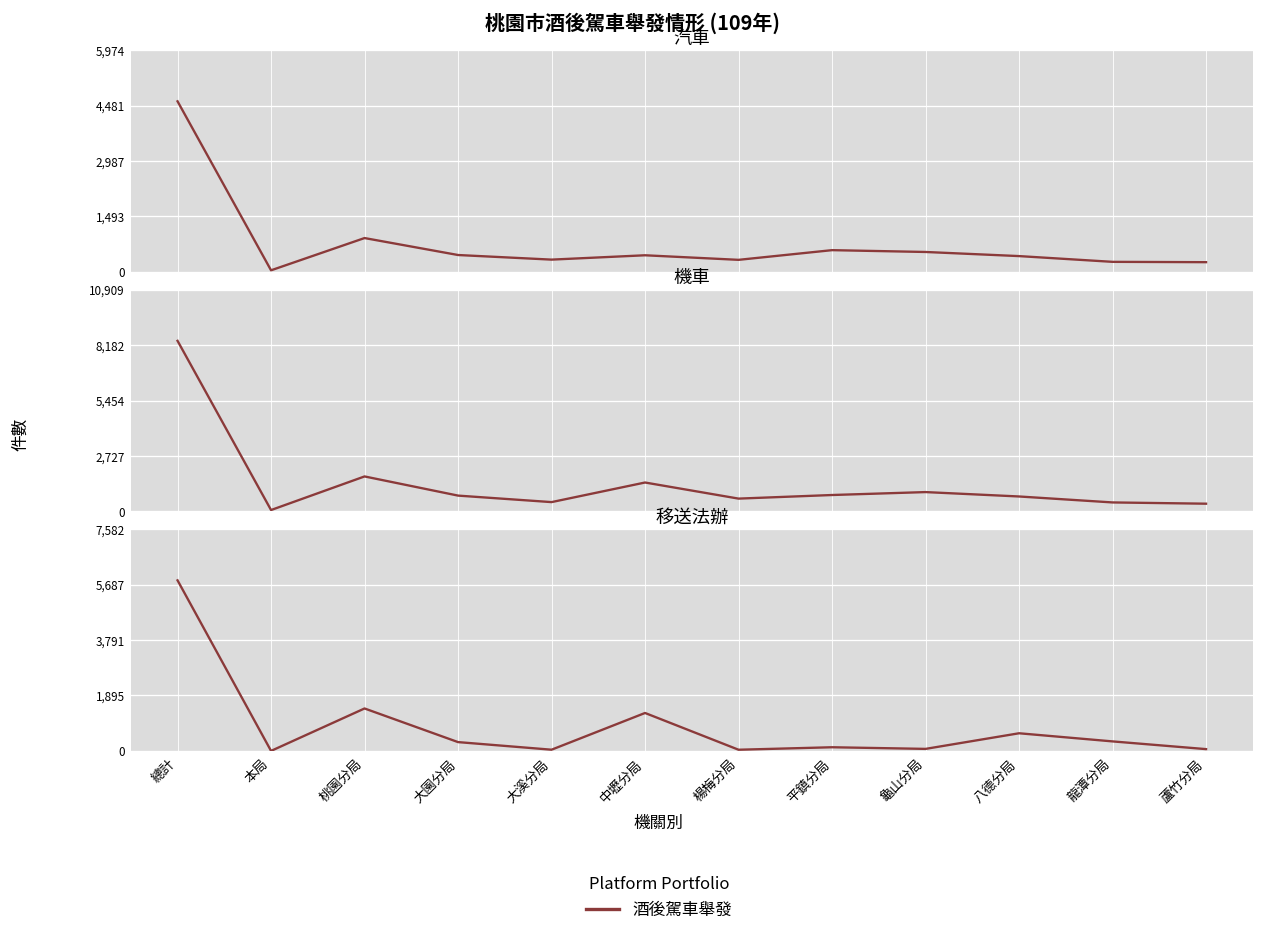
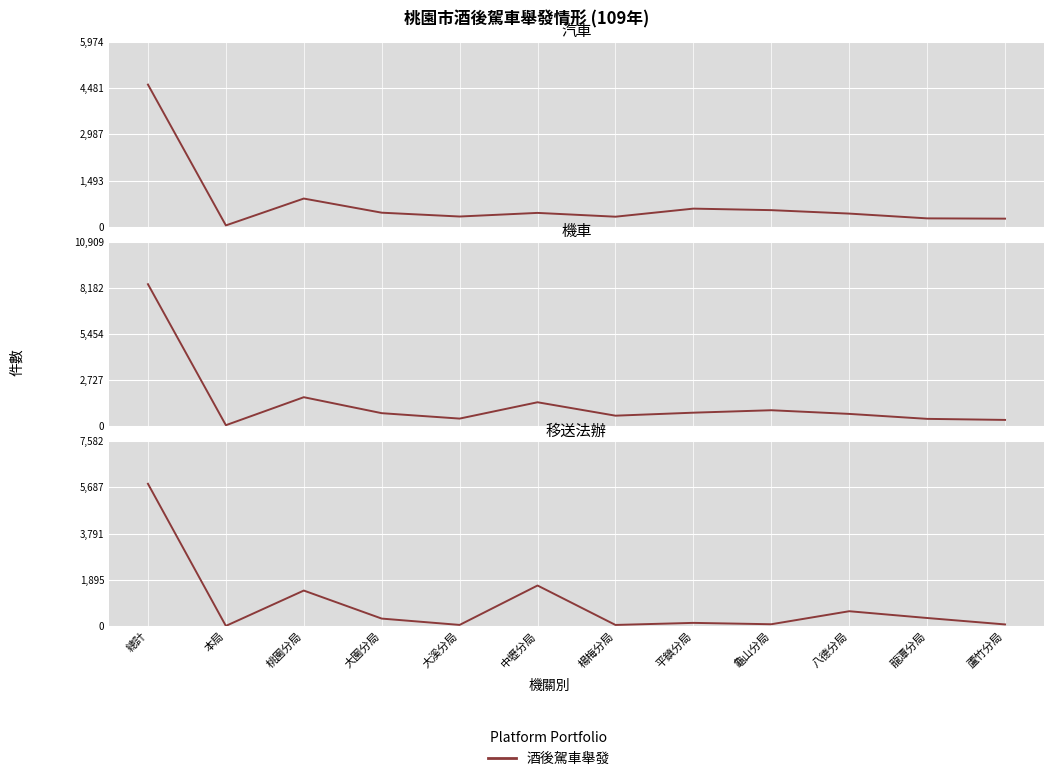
  {
    "移送法辦": {
      "總計": "5,800",
      "本局": "0",
      "桃園分局": "1,500",
      "大園分局": "300",
      "大溪分局": "0",
-     "中壢分局": "1,300",
+     "中壢分局": "1,700",
      "楊梅分局": "0",
      "平鎮分局": "100",
      "龜山分局": "100",
      "八德分局": "600",
      "龍潭分局": "300",
      "蘆竹分局": "100"
    }
  }
